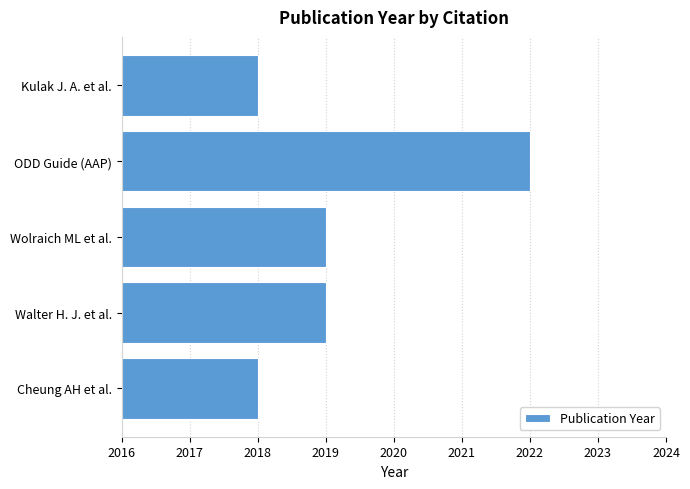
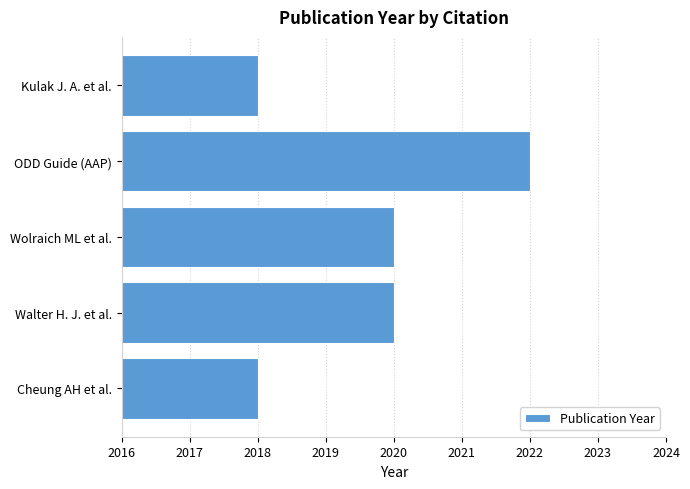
  {
    "Kulak J. A. et al.": 2018,
    "ODD Guide (AAP)": 2022,
-   "Wolraich ML et al.": 2019,
-   "Walter H. J. et al.": 2019,
+   "Wolraich ML et al.": 2020,
+   "Walter H. J. et al.": 2020,
    "Cheung AH et al.": 2018
  }
